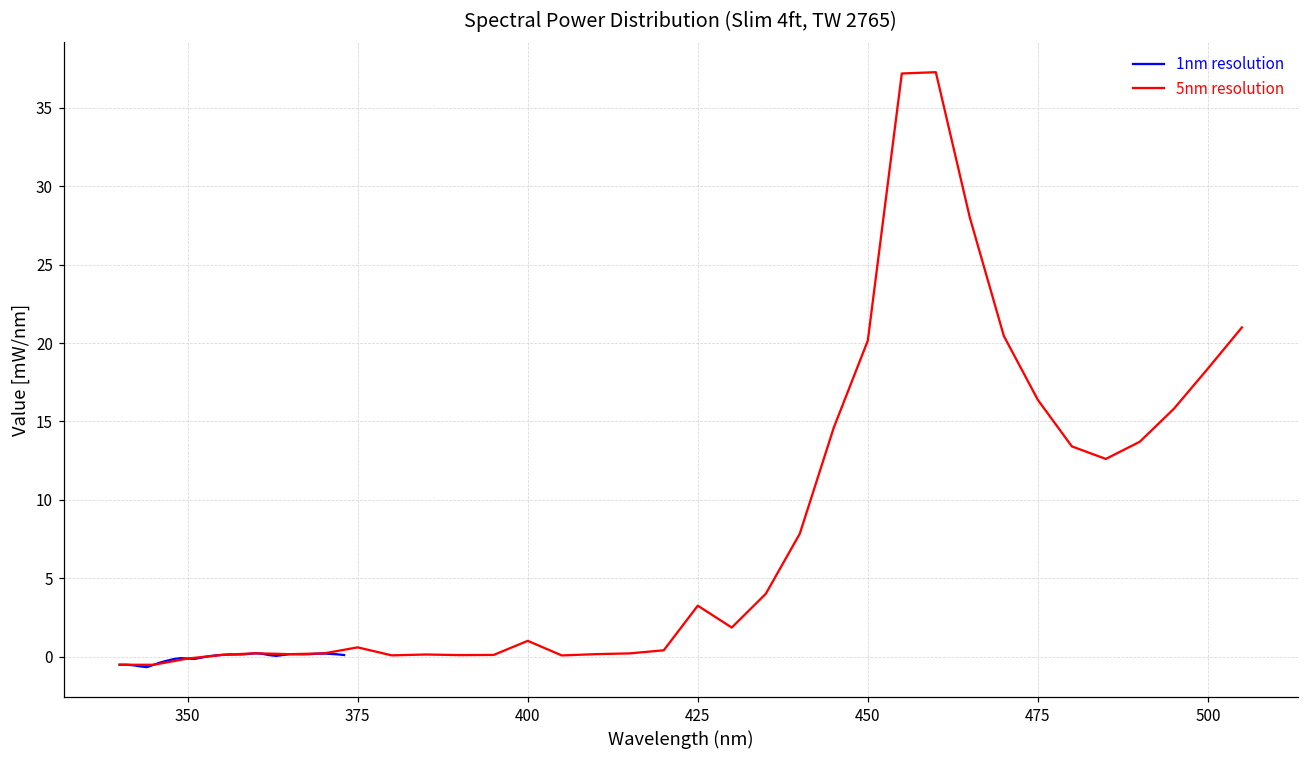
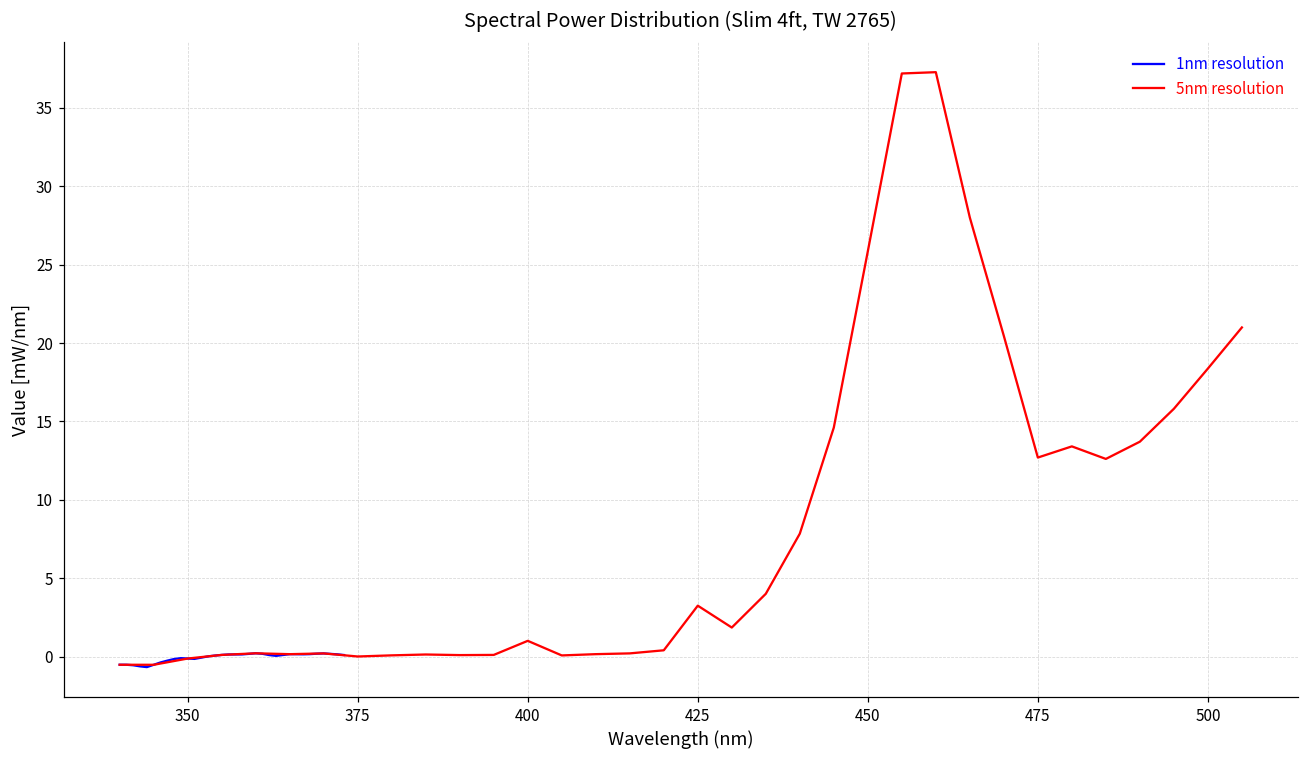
  {
    "5nm resolution": {
-     "375": 0.6,
+     "375": 0.0,
      "400": 1.0,
      "425": 3.2,
-     "450": 20.2,
-     "475": 16.4,
+     "450": 25.9,
+     "475": 12.7,
      "500": 18.4
    }
  }
